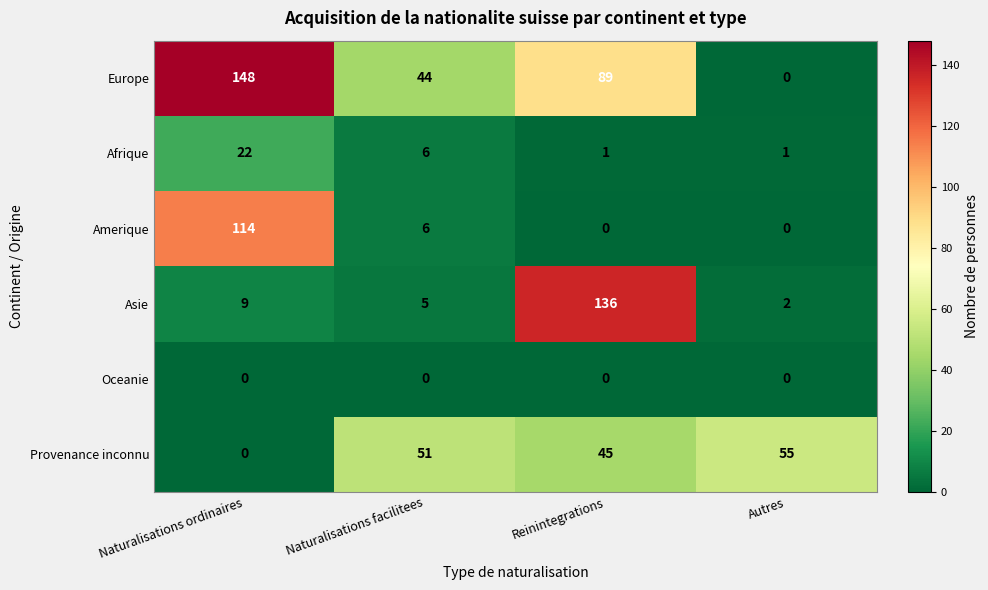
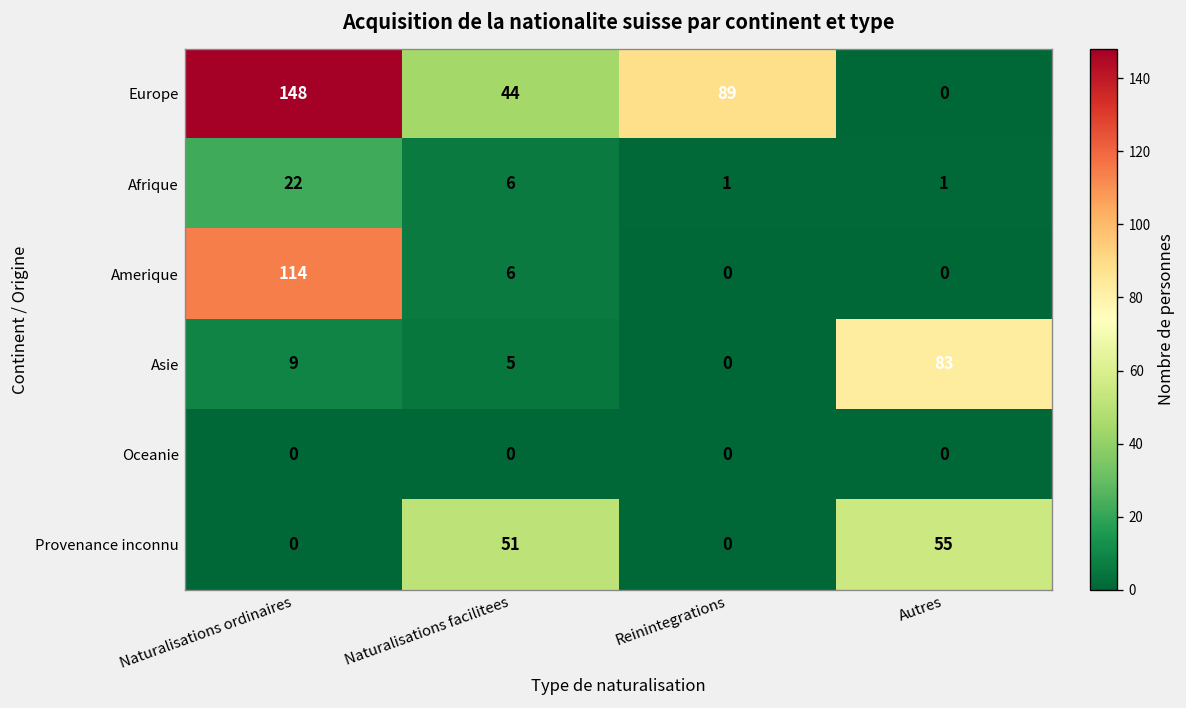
  {
    "Europe": {
      "Naturalisations ordinaires": 148,
      "Naturalisations facilitees": 44,
      "Reinintegrations": 89,
      "Autres": 0
    },
    "Afrique": {
      "Naturalisations ordinaires": 22,
      "Naturalisations facilitees": 6,
      "Reinintegrations": 1,
      "Autres": 1
    },
    "Amerique": {
      "Naturalisations ordinaires": 114,
      "Naturalisations facilitees": 6,
      "Reinintegrations": 0,
      "Autres": 0
    },
    "Asie": {
      "Naturalisations ordinaires": 9,
      "Naturalisations facilitees": 5,
-     "Reinintegrations": 136,
-     "Autres": 2
+     "Reinintegrations": 0,
+     "Autres": 83
    },
    "Oceanie": {
      "Naturalisations ordinaires": 0,
      "Naturalisations facilitees": 0,
      "Reinintegrations": 0,
      "Autres": 0
    },
    "Provenance inconnu": {
      "Naturalisations ordinaires": 0,
      "Naturalisations facilitees": 51,
-     "Reinintegrations": 45,
+     "Reinintegrations": 0,
      "Autres": 55
    }
  }
